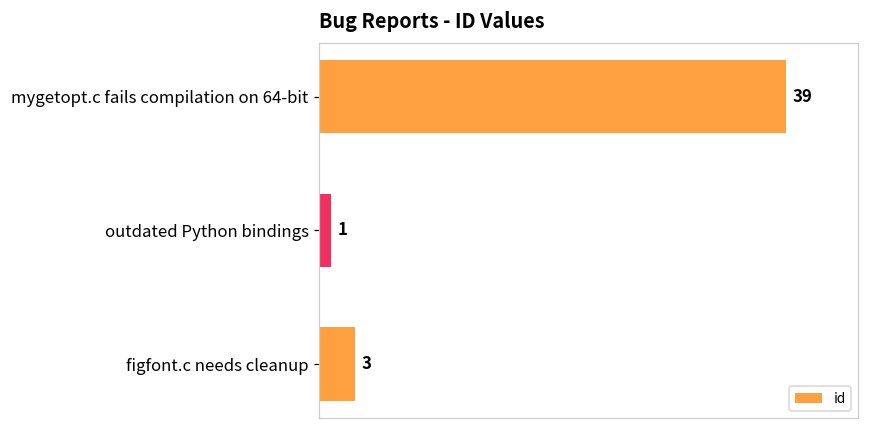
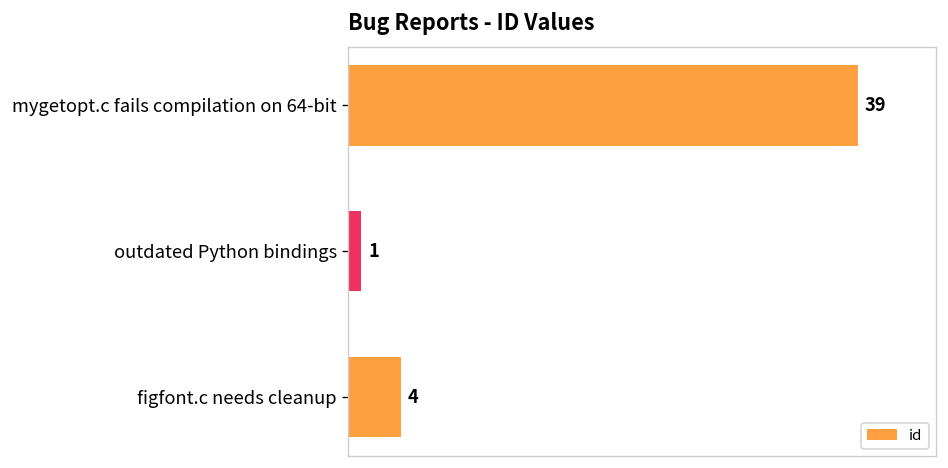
  {
    "mygetopt.c fails compilation on 64-bit": 39,
    "outdated Python bindings": 1,
-   "figfont.c needs cleanup": 3
+   "figfont.c needs cleanup": 4
  }
